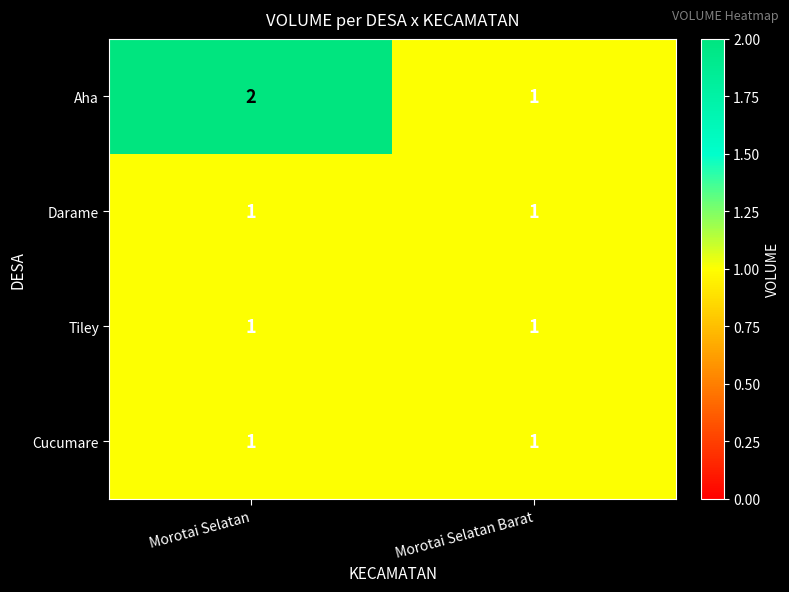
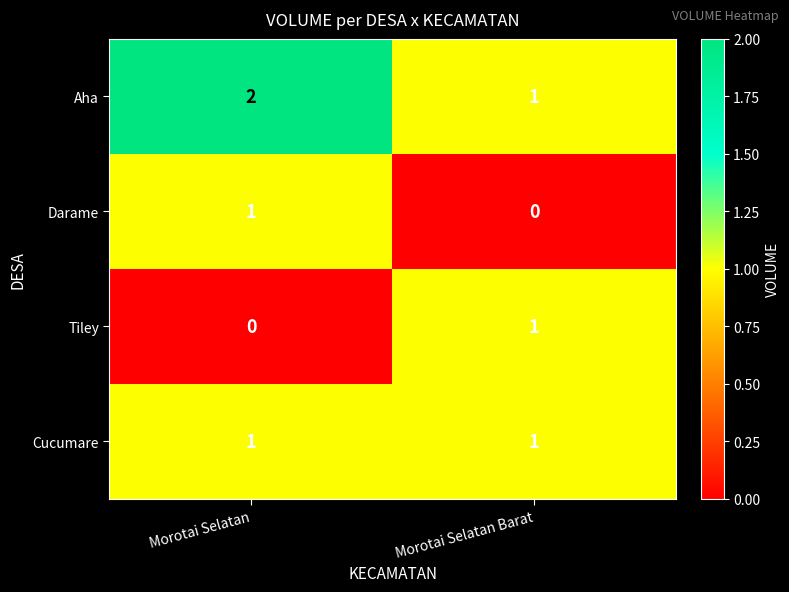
  {
    "Aha": {
      "Morotai Selatan": 2,
      "Morotai Selatan Barat": 1
    },
    "Darame": {
      "Morotai Selatan": 1,
-     "Morotai Selatan Barat": 1
+     "Morotai Selatan Barat": 0
    },
    "Tiley": {
-     "Morotai Selatan": 1,
+     "Morotai Selatan": 0,
      "Morotai Selatan Barat": 1
    },
    "Cucumare": {
      "Morotai Selatan": 1,
      "Morotai Selatan Barat": 1
    }
  }
